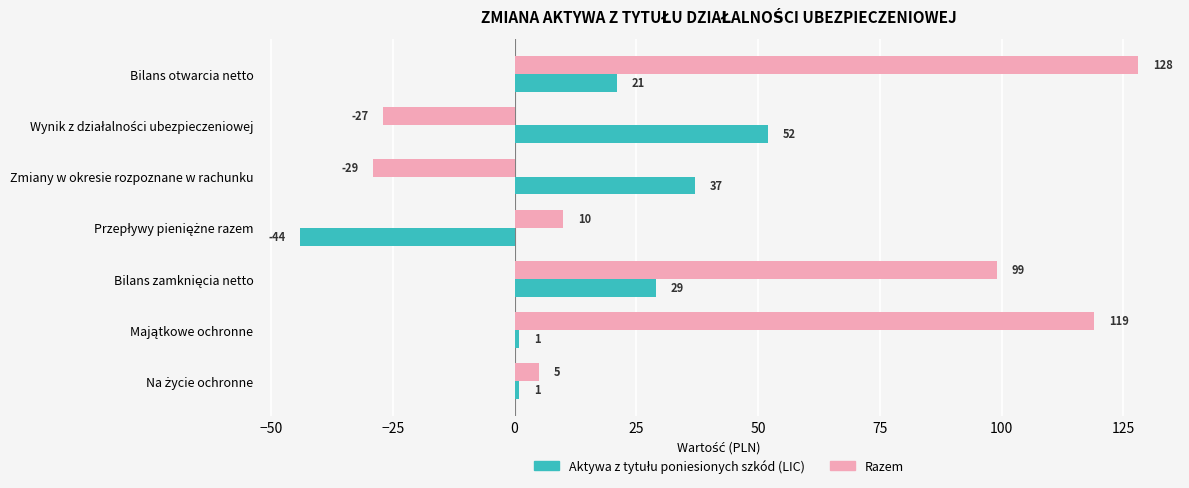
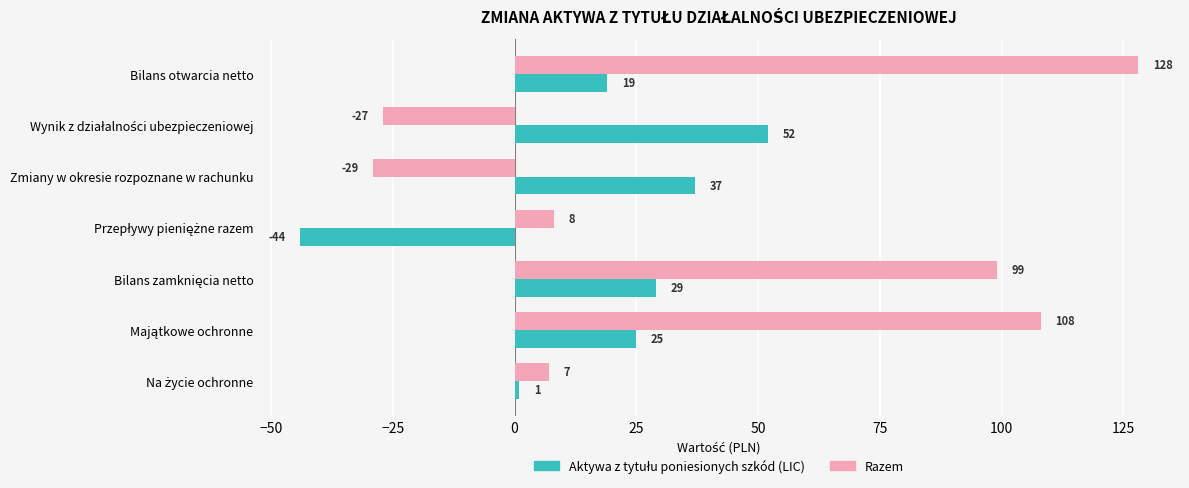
  {
    "Aktywa z tytułu poniesionych szkód (LIC)": {
-     "Bilans otwarcia netto": 21,
+     "Bilans otwarcia netto": 19,
      "Wynik z działalności ubezpieczeniowej": 52,
      "Zmiany w okresie rozpoznane w rachunku": 37,
      "Przepływy pieniężne razem": -44,
      "Bilans zamknięcia netto": 29,
-     "Majątkowe ochronne": 1,
+     "Majątkowe ochronne": 25,
      "Na życie ochronne": 1
    },
    "Razem": {
      "Bilans otwarcia netto": 128,
      "Wynik z działalności ubezpieczeniowej": -27,
      "Zmiany w okresie rozpoznane w rachunku": -29,
-     "Przepływy pieniężne razem": 10,
+     "Przepływy pieniężne razem": 8,
      "Bilans zamknięcia netto": 99,
-     "Majątkowe ochronne": 119,
-     "Na życie ochronne": 5
+     "Majątkowe ochronne": 108,
+     "Na życie ochronne": 7
    }
  }
